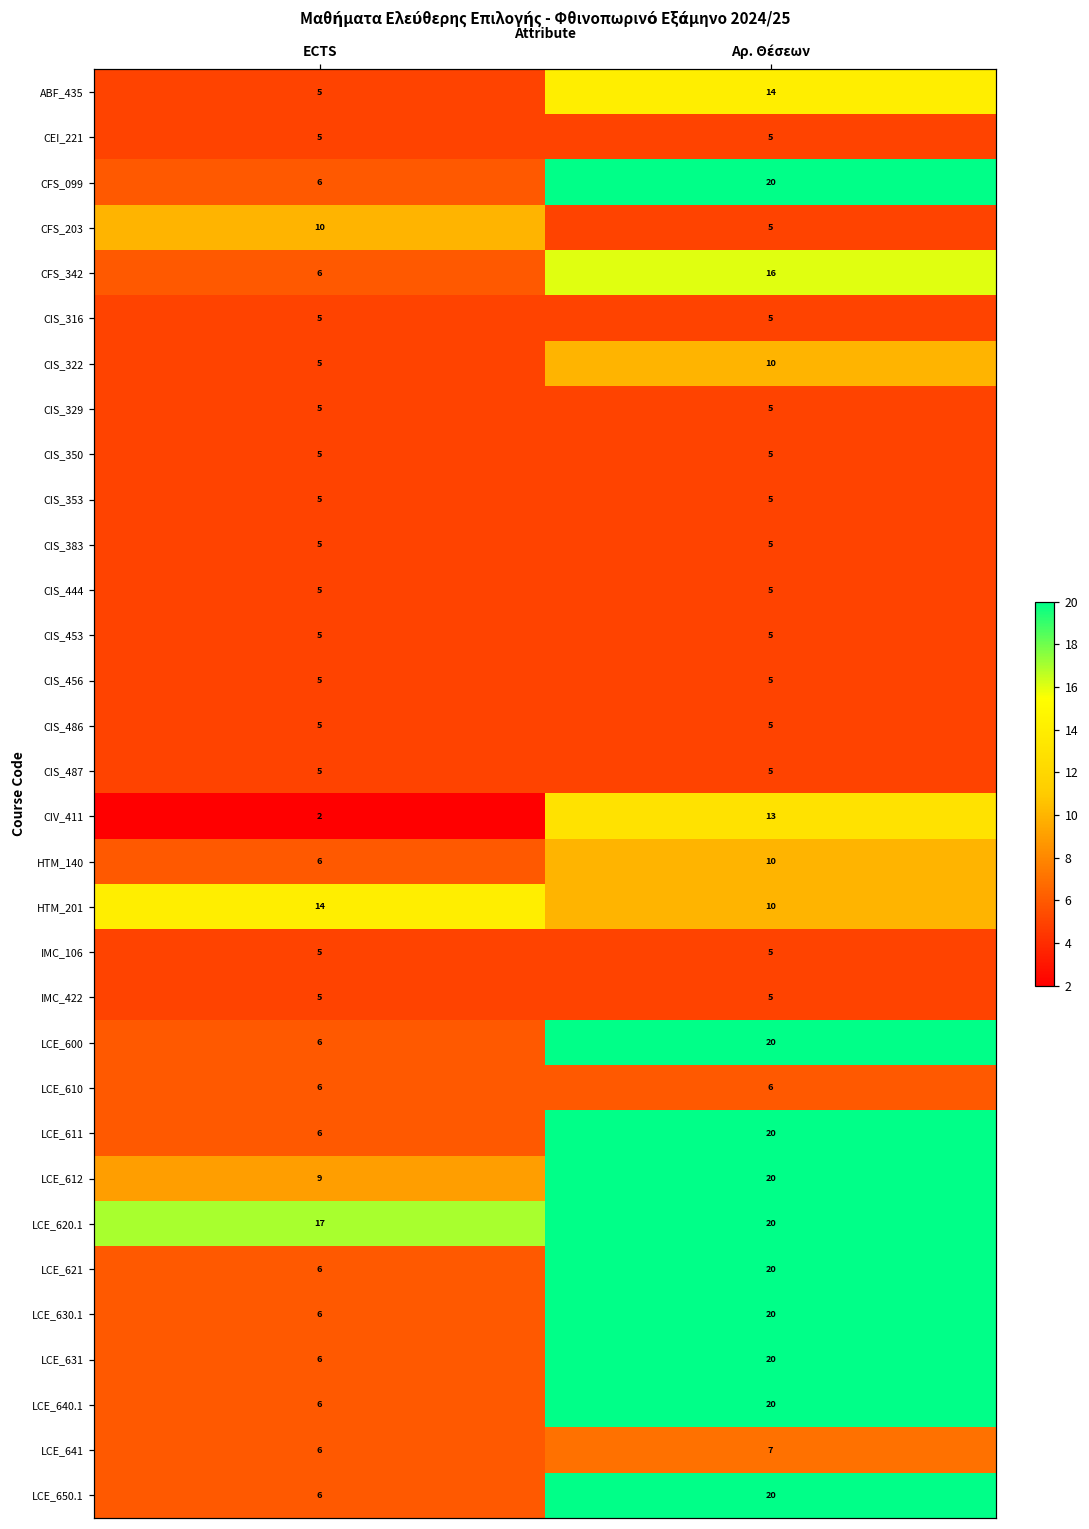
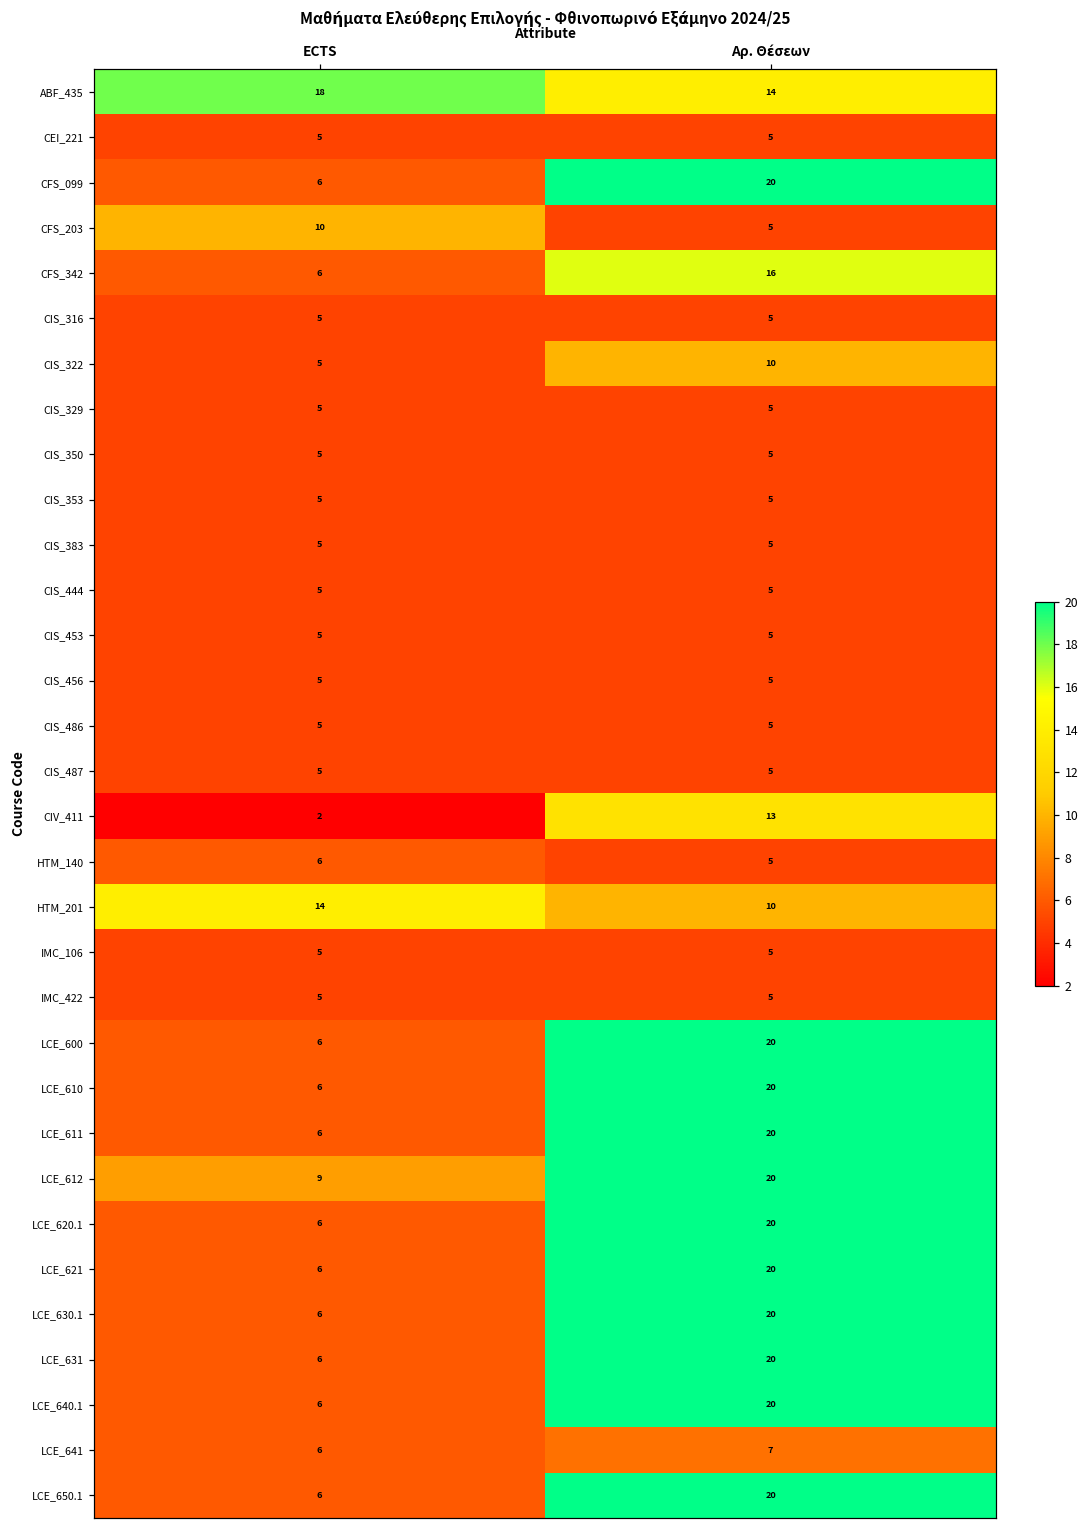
  {
    "ABF_435": {
-     "ECTS": 5,
+     "ECTS": 18,
      "Αρ. Θέσεων": 14
    },
    "CEI_221": {
      "ECTS": 5,
      "Αρ. Θέσεων": 5
    },
    "CFS_099": {
      "ECTS": 6,
      "Αρ. Θέσεων": 20
    },
    "CFS_203": {
      "ECTS": 10,
      "Αρ. Θέσεων": 5
    },
    "CFS_342": {
      "ECTS": 6,
      "Αρ. Θέσεων": 16
    },
    "CIS_316": {
      "ECTS": 5,
      "Αρ. Θέσεων": 5
    },
    "CIS_322": {
      "ECTS": 5,
      "Αρ. Θέσεων": 10
    },
    "CIS_329": {
      "ECTS": 5,
      "Αρ. Θέσεων": 5
    },
    "CIS_350": {
      "ECTS": 5,
      "Αρ. Θέσεων": 5
    },
    "CIS_353": {
      "ECTS": 5,
      "Αρ. Θέσεων": 5
    },
    "CIS_383": {
      "ECTS": 5,
      "Αρ. Θέσεων": 5
    },
    "CIS_444": {
      "ECTS": 5,
      "Αρ. Θέσεων": 5
    },
    "CIS_453": {
      "ECTS": 5,
      "Αρ. Θέσεων": 5
    },
    "CIS_456": {
      "ECTS": 5,
      "Αρ. Θέσεων": 5
    },
    "CIS_486": {
      "ECTS": 5,
      "Αρ. Θέσεων": 5
    },
    "CIS_487": {
      "ECTS": 5,
      "Αρ. Θέσεων": 5
    },
    "CIV_411": {
      "ECTS": 2,
      "Αρ. Θέσεων": 13
    },
    "HTM_140": {
      "ECTS": 6,
-     "Αρ. Θέσεων": 10
+     "Αρ. Θέσεων": 5
    },
    "HTM_201": {
      "ECTS": 14,
      "Αρ. Θέσεων": 10
    },
    "IMC_106": {
      "ECTS": 5,
      "Αρ. Θέσεων": 5
    },
    "IMC_422": {
      "ECTS": 5,
      "Αρ. Θέσεων": 5
    },
    "LCE_600": {
      "ECTS": 6,
      "Αρ. Θέσεων": 20
    },
    "LCE_610": {
      "ECTS": 6,
-     "Αρ. Θέσεων": 6
+     "Αρ. Θέσεων": 20
    },
    "LCE_611": {
      "ECTS": 6,
      "Αρ. Θέσεων": 20
    },
    "LCE_612": {
      "ECTS": 9,
      "Αρ. Θέσεων": 20
    },
    "LCE_620.1": {
-     "ECTS": 17,
+     "ECTS": 6,
      "Αρ. Θέσεων": 20
    },
    "LCE_621": {
      "ECTS": 6,
      "Αρ. Θέσεων": 20
    },
    "LCE_630.1": {
      "ECTS": 6,
      "Αρ. Θέσεων": 20
    },
    "LCE_631": {
      "ECTS": 6,
      "Αρ. Θέσεων": 20
    },
    "LCE_640.1": {
      "ECTS": 6,
      "Αρ. Θέσεων": 20
    },
    "LCE_641": {
      "ECTS": 6,
      "Αρ. Θέσεων": 7
    },
    "LCE_650.1": {
      "ECTS": 6,
      "Αρ. Θέσεων": 20
    }
  }
